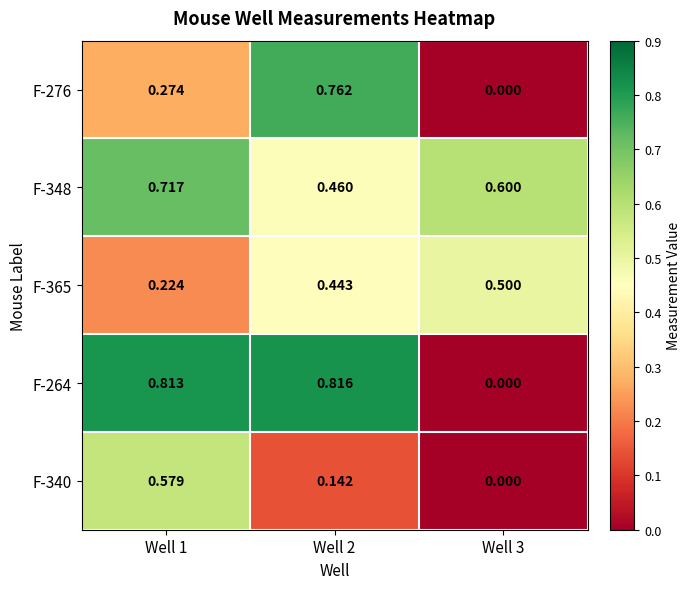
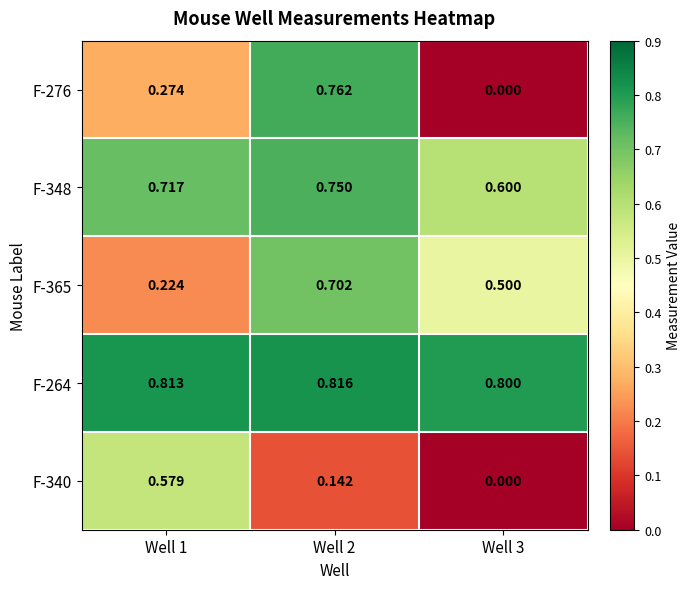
  {
    "F-276": {
      "Well 1": 0.274,
      "Well 2": 0.762,
      "Well 3": 0.000
    },
    "F-348": {
      "Well 1": 0.717,
-     "Well 2": 0.460,
+     "Well 2": 0.750,
      "Well 3": 0.600
    },
    "F-365": {
      "Well 1": 0.224,
-     "Well 2": 0.443,
+     "Well 2": 0.702,
      "Well 3": 0.500
    },
    "F-264": {
      "Well 1": 0.813,
      "Well 2": 0.816,
-     "Well 3": 0.000
+     "Well 3": 0.800
    },
    "F-340": {
      "Well 1": 0.579,
      "Well 2": 0.142,
      "Well 3": 0.000
    }
  }
